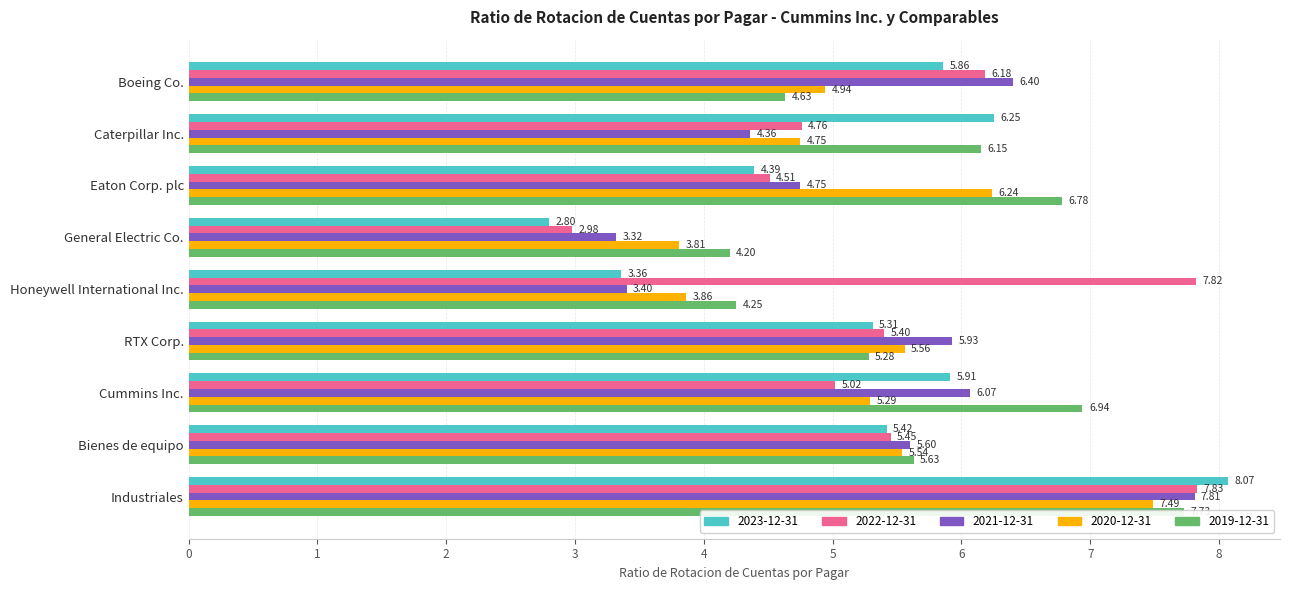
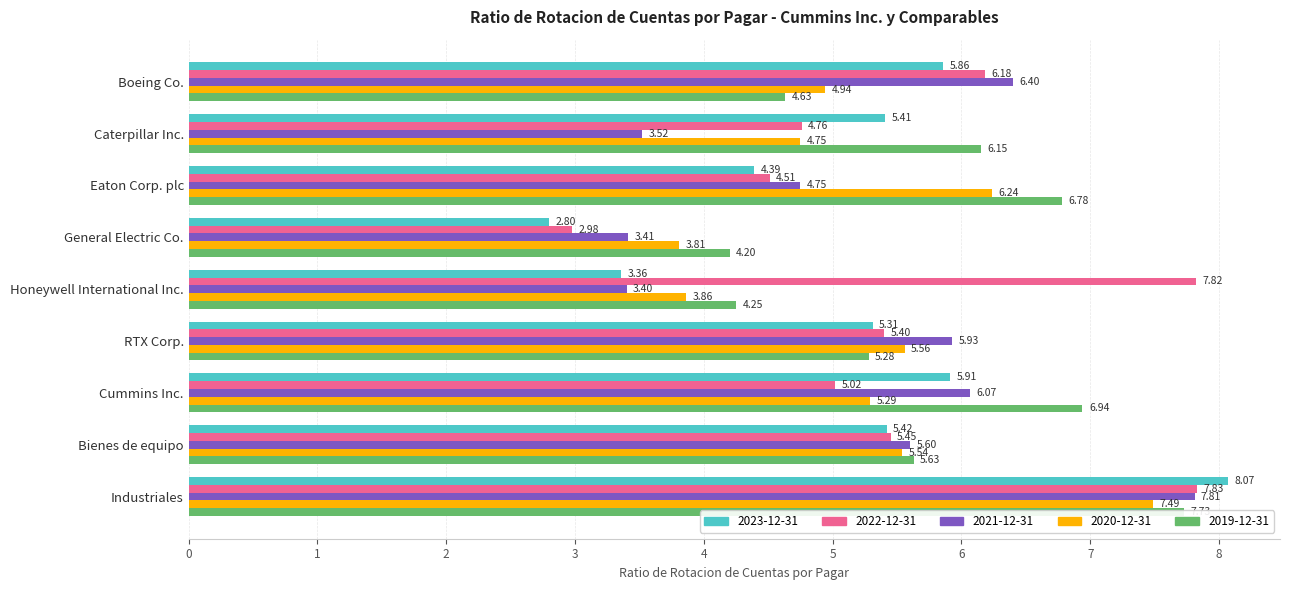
  {
    "2023-12-31": {
      "Boeing Co.": 5.86,
-     "Caterpillar Inc.": 6.25,
+     "Caterpillar Inc.": 5.41,
      "Eaton Corp. plc": 4.39,
      "General Electric Co.": 2.80,
      "Honeywell International Inc.": 3.36,
      "RTX Corp.": 5.31,
      "Cummins Inc.": 5.91,
      "Industriales": 8.07
    },
    "2022-12-31": {
      "Boeing Co.": 6.18,
      "Caterpillar Inc.": 4.76,
      "Eaton Corp. plc": 4.51,
      "General Electric Co.": 2.98,
      "Honeywell International Inc.": 7.82,
      "RTX Corp.": 5.40,
      "Cummins Inc.": 5.02
    },
    "2021-12-31": {
      "Boeing Co.": 6.40,
-     "Caterpillar Inc.": 4.36,
+     "Caterpillar Inc.": 3.52,
      "Eaton Corp. plc": 4.75,
-     "General Electric Co.": 3.32,
+     "General Electric Co.": 3.41,
      "Honeywell International Inc.": 3.40,
      "RTX Corp.": 5.93,
      "Cummins Inc.": 6.07,
      "Bienes de equipo": 5.60
    },
    "2020-12-31": {
      "Boeing Co.": 4.94,
      "Caterpillar Inc.": 4.75,
      "Eaton Corp. plc": 6.24,
      "General Electric Co.": 3.81,
      "Honeywell International Inc.": 3.86,
      "RTX Corp.": 5.56,
      "Cummins Inc.": 5.29,
      "Bienes de equipo": 5.54,
      "Industriales": 7.49
    },
    "2019-12-31": {
      "Boeing Co.": 4.63,
      "Caterpillar Inc.": 6.15,
      "Eaton Corp. plc": 6.78,
      "General Electric Co.": 4.20,
      "Honeywell International Inc.": 4.25,
      "RTX Corp.": 5.28,
      "Cummins Inc.": 6.94,
      "Bienes de equipo": 5.63
    }
  }
